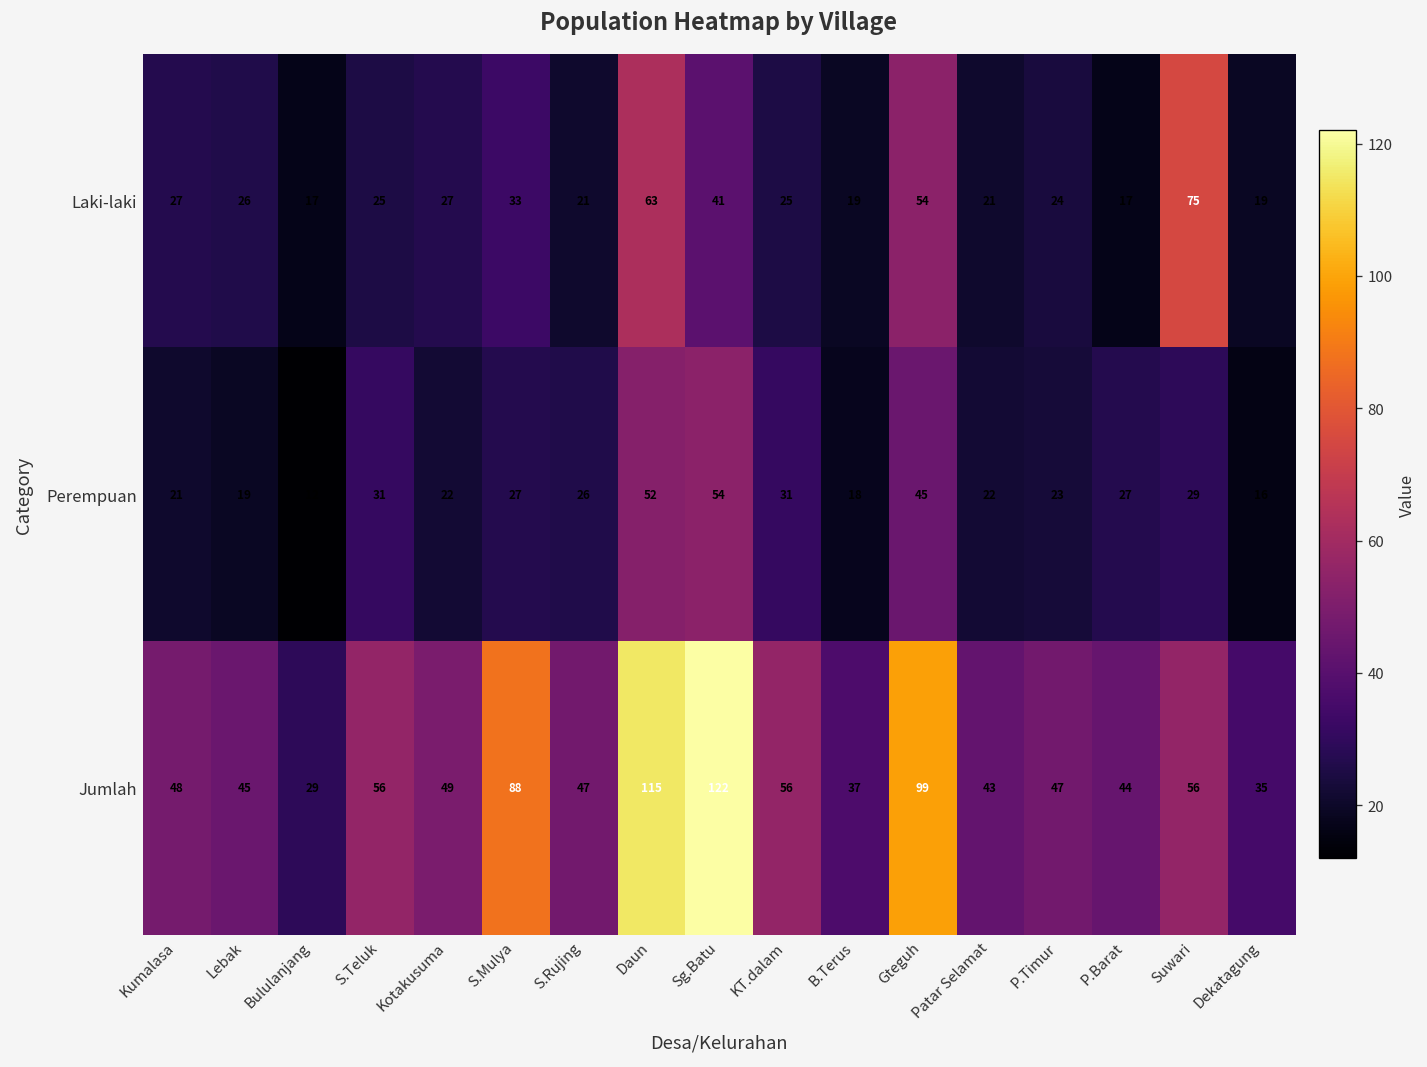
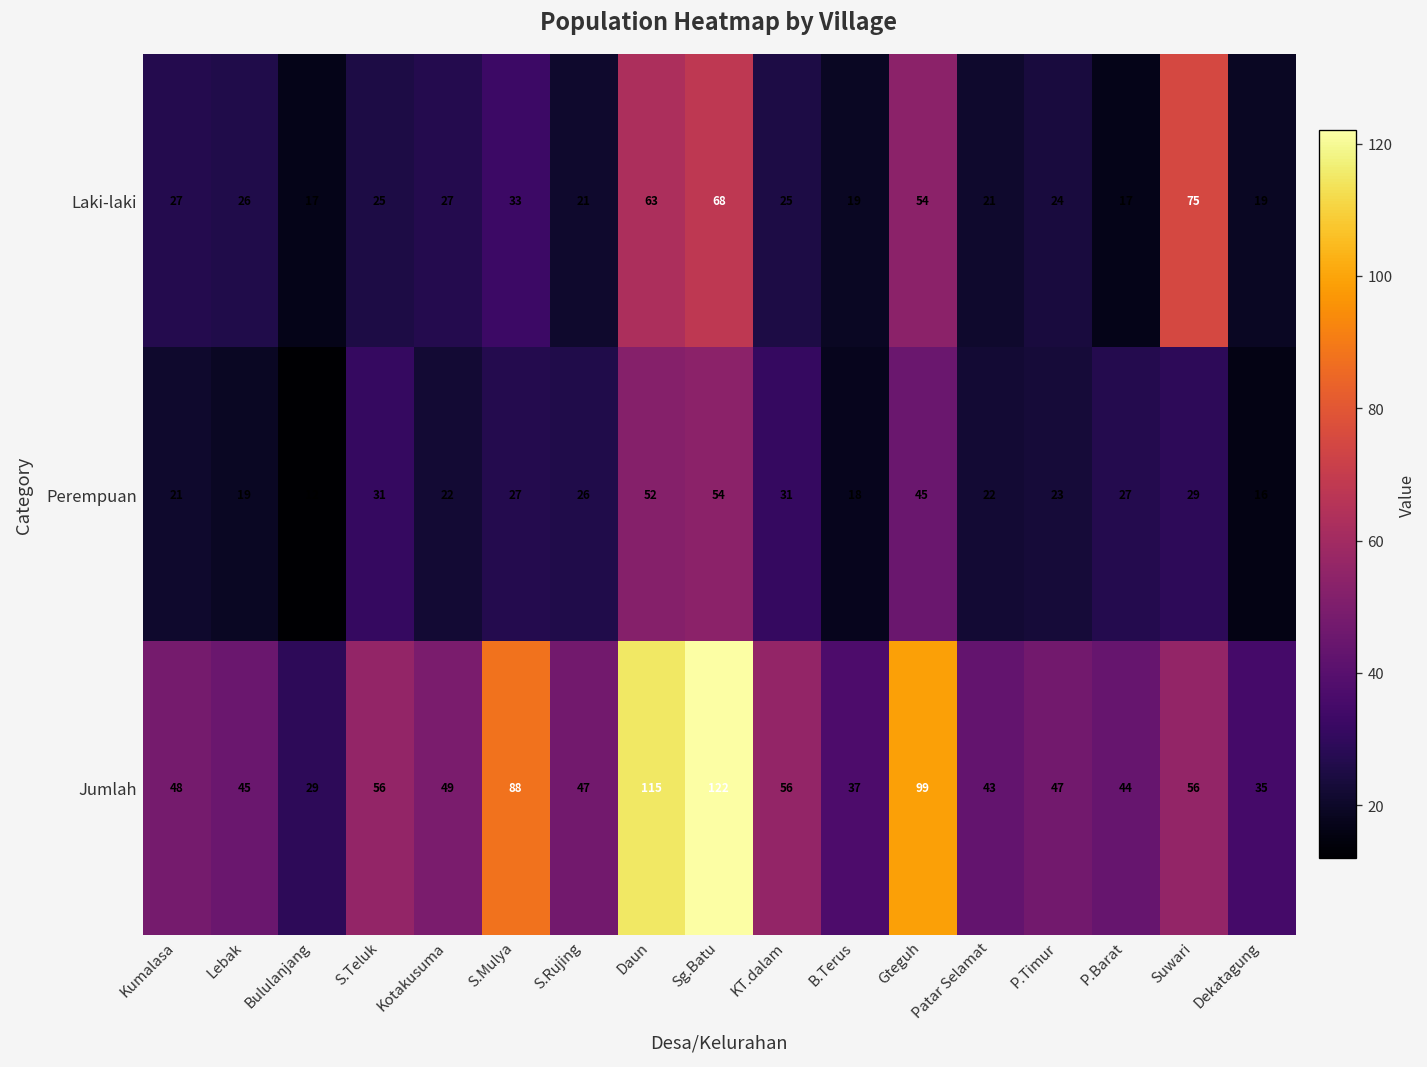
  {
    "Laki-laki": {
      "Kumalasa": 27,
      "Lebak": 26,
      "S.Teluk": 25,
      "Kotakusuma": 27,
      "S.Mulya": 33,
      "Daun": 63,
-     "Sg.Batu": 41,
+     "Sg.Batu": 68,
      "KT.dalam": 25,
      "Gteguh": 54,
      "P.Timur": 24,
      "Suwari": 75
    },
    "Perempuan": {
      "S.Teluk": 31,
      "Kotakusuma": 22,
      "S.Mulya": 27,
      "S.Rujing": 26,
      "Daun": 52,
      "Sg.Batu": 54,
      "KT.dalam": 31,
      "Gteguh": 45,
      "Patar Selamat": 22,
      "P.Timur": 23,
      "P.Barat": 27,
      "Suwari": 29
    },
    "Jumlah": {
      "Kumalasa": 48,
      "Lebak": 45,
      "Bululanjang": 29,
      "S.Teluk": 56,
      "Kotakusuma": 49,
      "S.Mulya": 88,
      "S.Rujing": 47,
      "Daun": 115,
      "Sg.Batu": 122,
      "KT.dalam": 56,
      "B.Terus": 37,
      "Gteguh": 99,
      "Patar Selamat": 43,
      "P.Timur": 47,
      "P.Barat": 44,
      "Suwari": 56,
      "Dekatagung": 35
    }
  }
